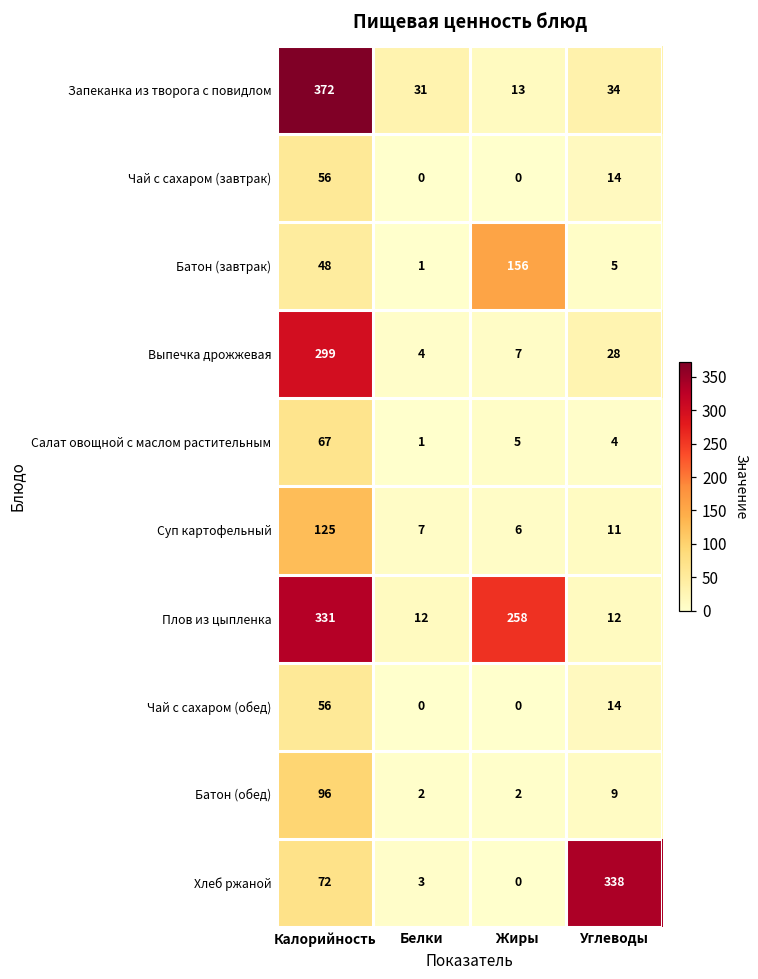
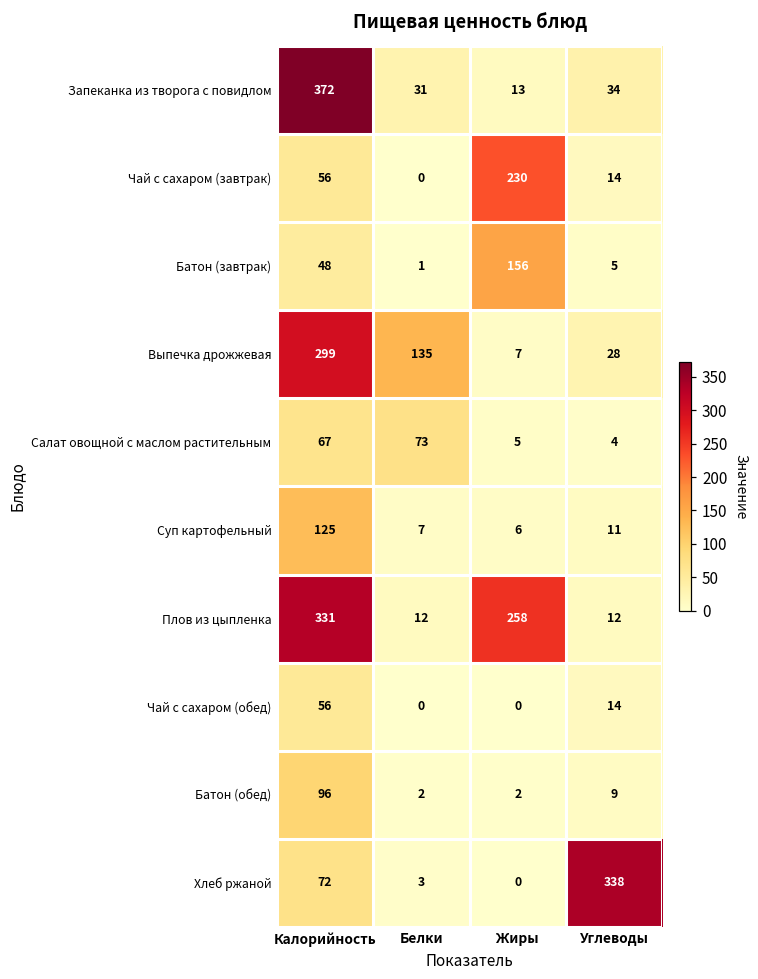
  {
    "Запеканка из творога с повидлом": {
      "Калорийность": 372,
      "Белки": 31,
      "Жиры": 13,
      "Углеводы": 34
    },
    "Чай с сахаром (завтрак)": {
      "Калорийность": 56,
      "Белки": 0,
-     "Жиры": 0,
+     "Жиры": 230,
      "Углеводы": 14
    },
    "Батон (завтрак)": {
      "Калорийность": 48,
      "Белки": 1,
      "Жиры": 156,
      "Углеводы": 5
    },
    "Выпечка дрожжевая": {
      "Калорийность": 299,
-     "Белки": 4,
+     "Белки": 135,
      "Жиры": 7,
      "Углеводы": 28
    },
    "Салат овощной с маслом растительным": {
      "Калорийность": 67,
-     "Белки": 1,
+     "Белки": 73,
      "Жиры": 5,
      "Углеводы": 4
    },
    "Суп картофельный": {
      "Калорийность": 125,
      "Белки": 7,
      "Жиры": 6,
      "Углеводы": 11
    },
    "Плов из цыпленка": {
      "Калорийность": 331,
      "Белки": 12,
      "Жиры": 258,
      "Углеводы": 12
    },
    "Чай с сахаром (обед)": {
      "Калорийность": 56,
      "Белки": 0,
      "Жиры": 0,
      "Углеводы": 14
    },
    "Батон (обед)": {
      "Калорийность": 96,
      "Белки": 2,
      "Жиры": 2,
      "Углеводы": 9
    },
    "Хлеб ржаной": {
      "Калорийность": 72,
      "Белки": 3,
      "Жиры": 0,
      "Углеводы": 338
    }
  }
